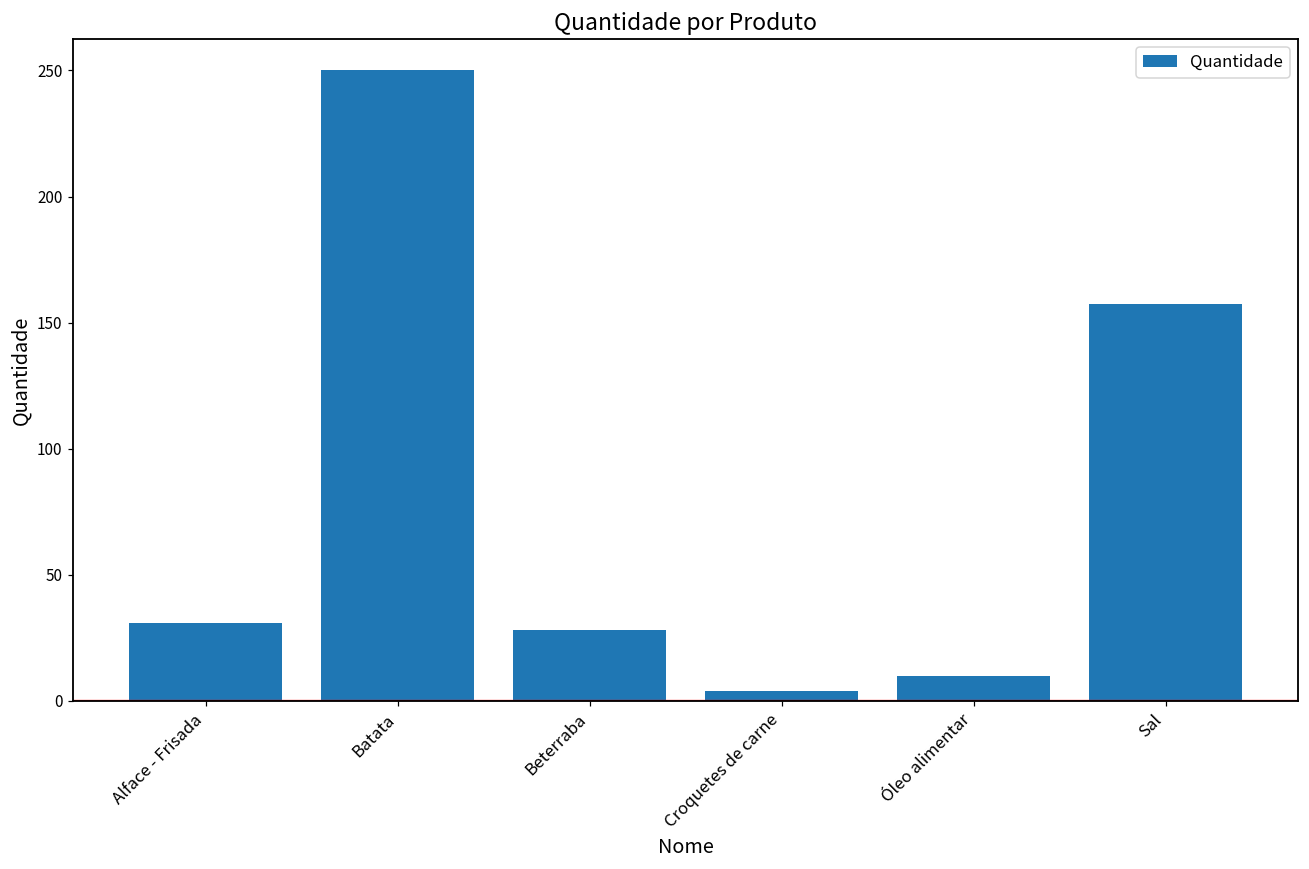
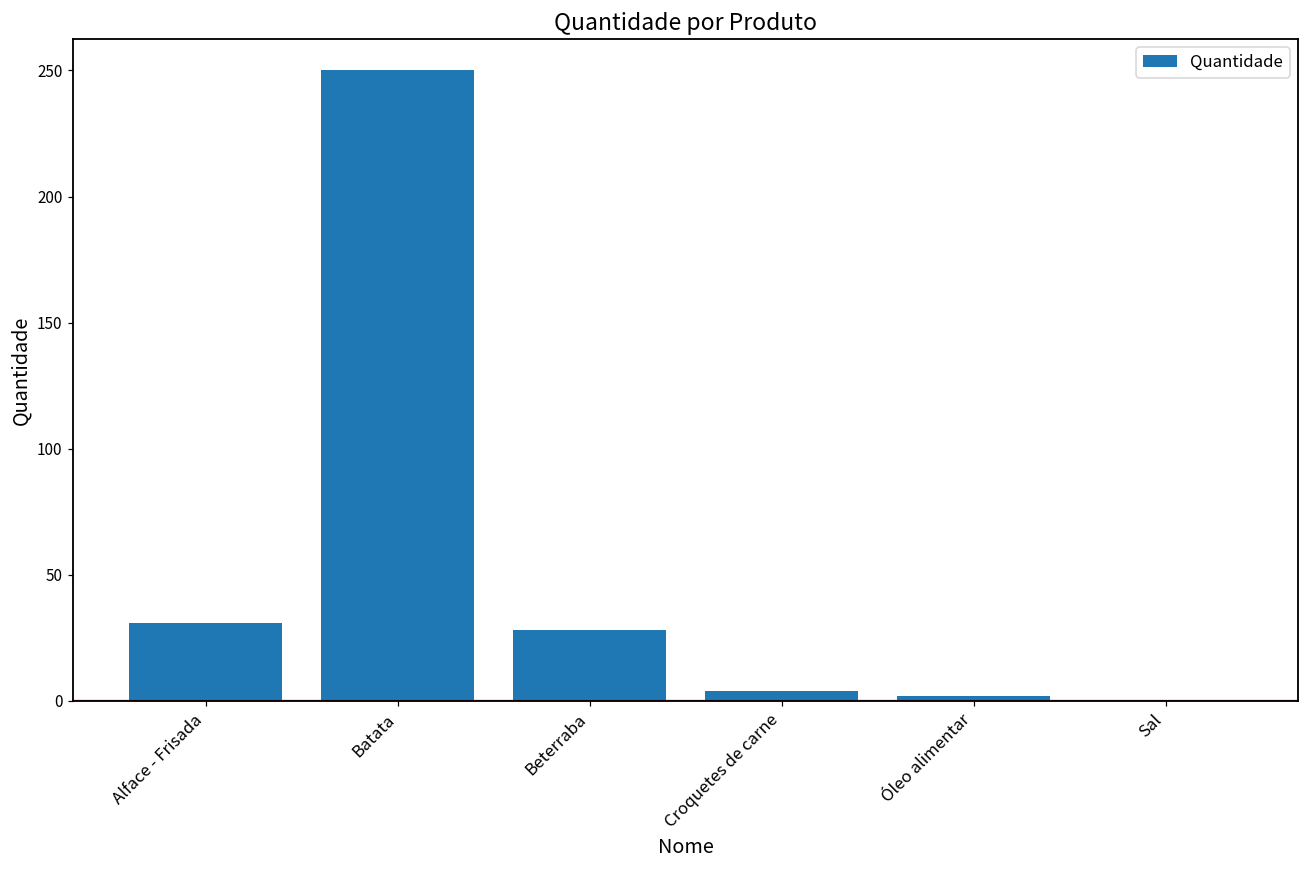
  {
    "Alface - Frisada": 31,
    "Batata": 250,
    "Beterraba": 28,
    "Croquetes de carne": 4,
-   "Óleo alimentar": 10,
-   "Sal": 157
+   "Óleo alimentar": 2,
+   "Sal": 1
  }
